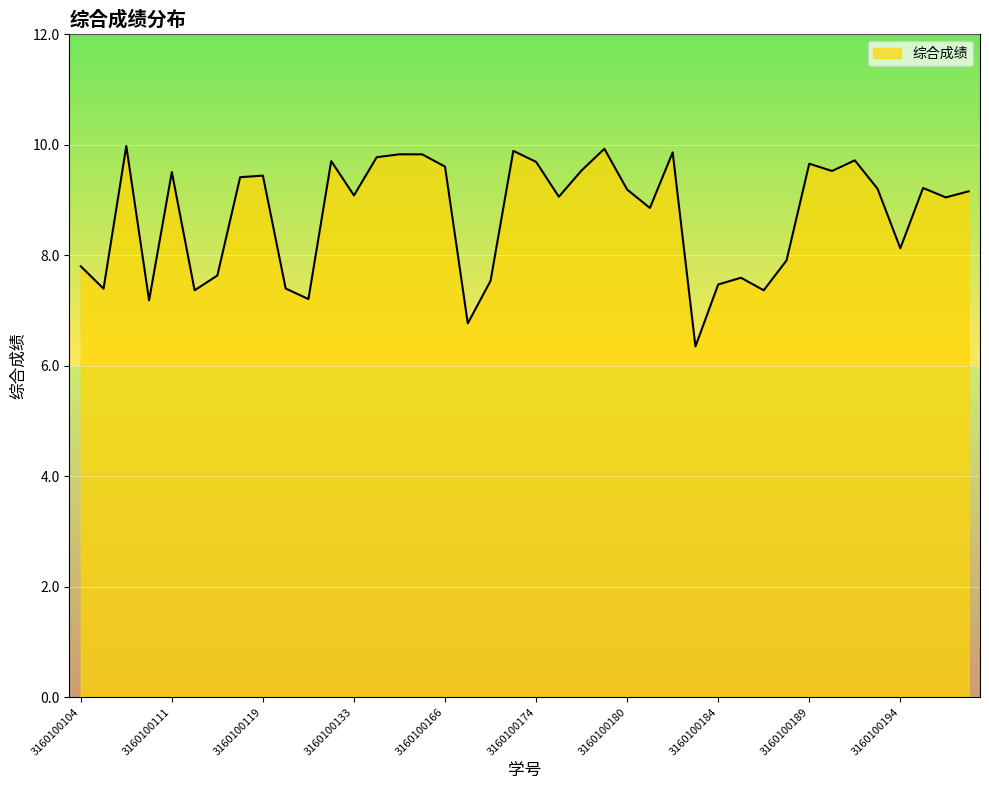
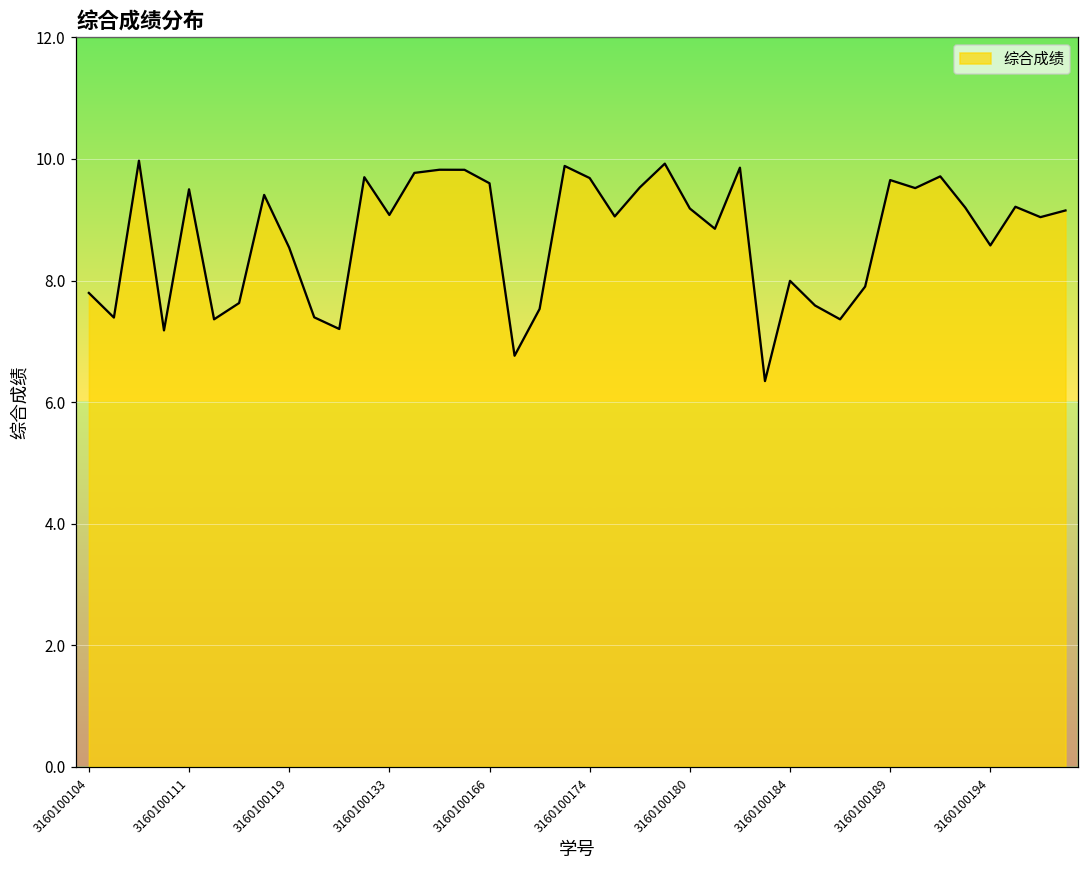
  {
    "3160100104": 7.8,
    "3160100111": 9.5,
-   "3160100119": 9.4,
+   "3160100119": 8.5,
    "3160100133": 9.1,
    "3160100166": 9.6,
    "3160100174": 9.7,
    "3160100180": 9.2,
-   "3160100184": 7.5,
+   "3160100184": 8.0,
    "3160100189": 9.7,
-   "3160100194": 8.1
+   "3160100194": 8.6
  }
